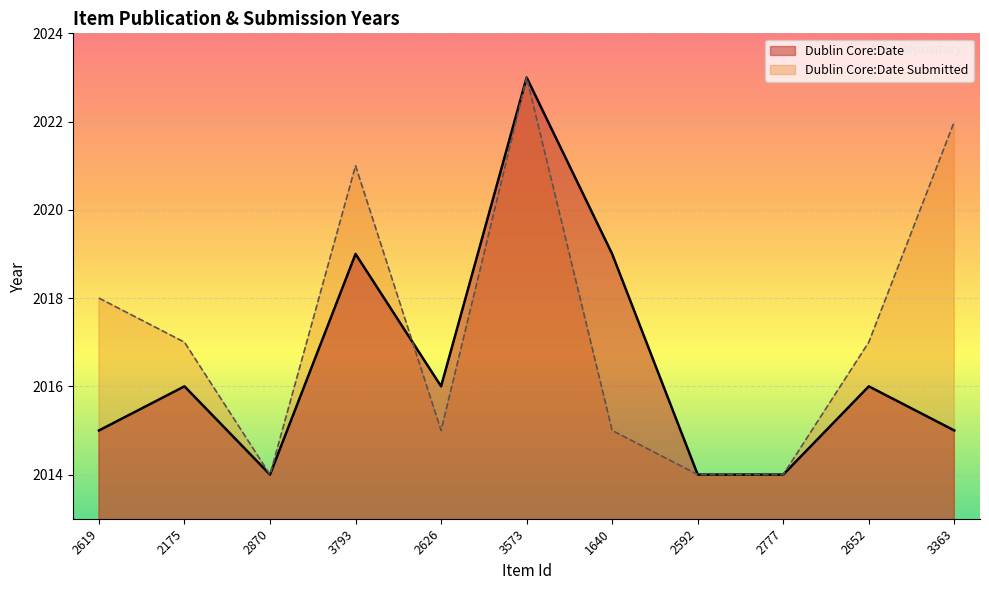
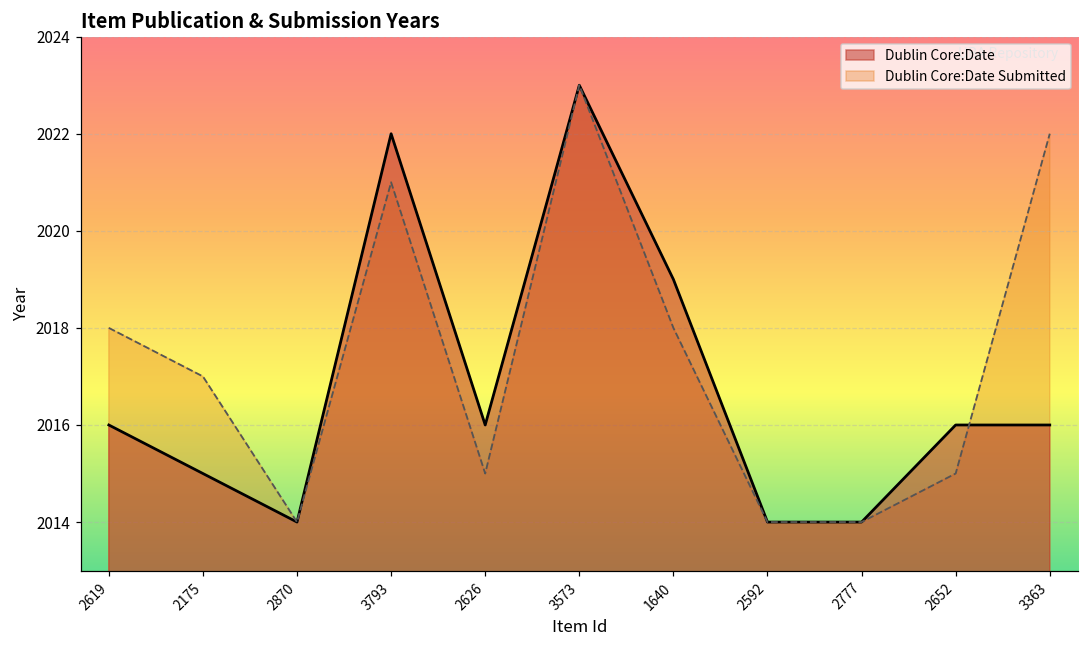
  {
    "Dublin Core:Date": {
-     "2619": 2015,
-     "2175": 2016,
-     "3793": 2019,
+     "2619": 2016,
+     "2175": 2015,
+     "3793": 2022,
      "2626": 2016,
      "1640": 2019,
      "2652": 2016,
-     "3363": 2015
+     "3363": 2016
    },
    "Dublin Core:Date Submitted": {
      "2619": 2018,
      "2175": 2017,
      "3793": 2021,
      "2626": 2015,
-     "1640": 2015,
-     "2652": 2017,
+     "1640": 2018,
+     "2652": 2015,
      "3363": 2022
    }
  }
